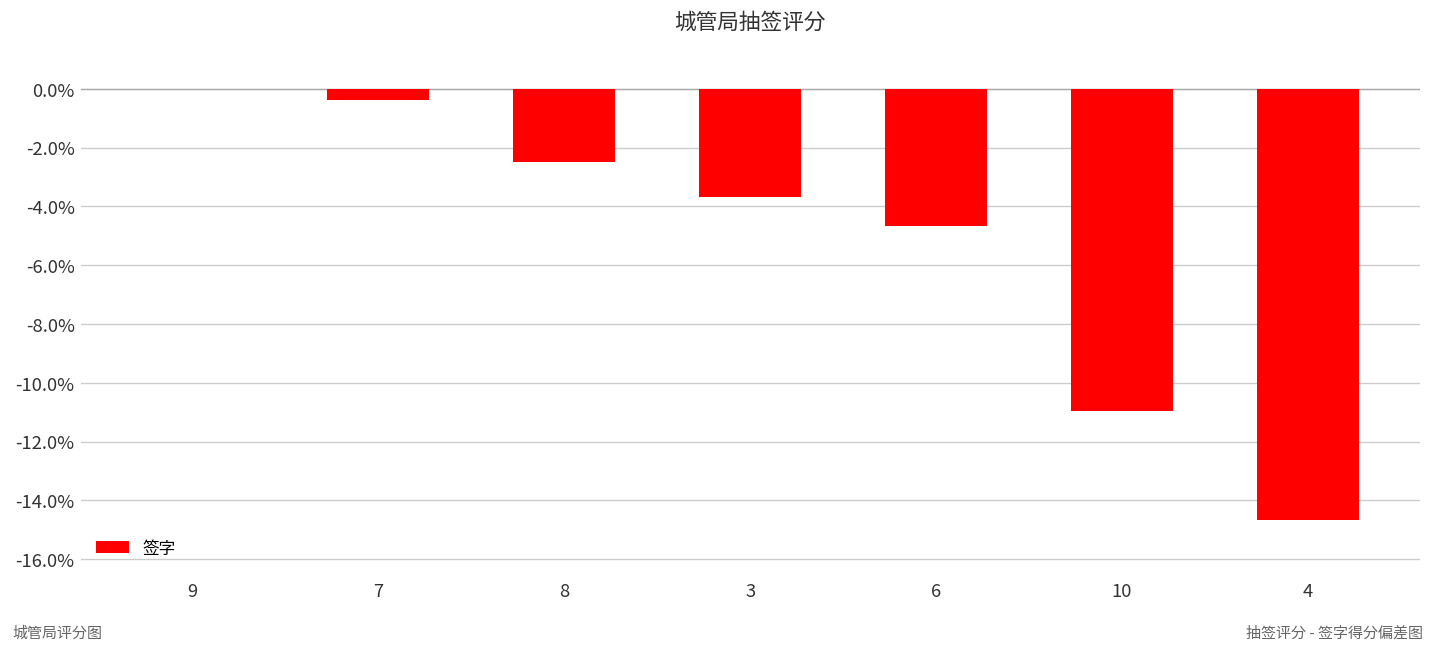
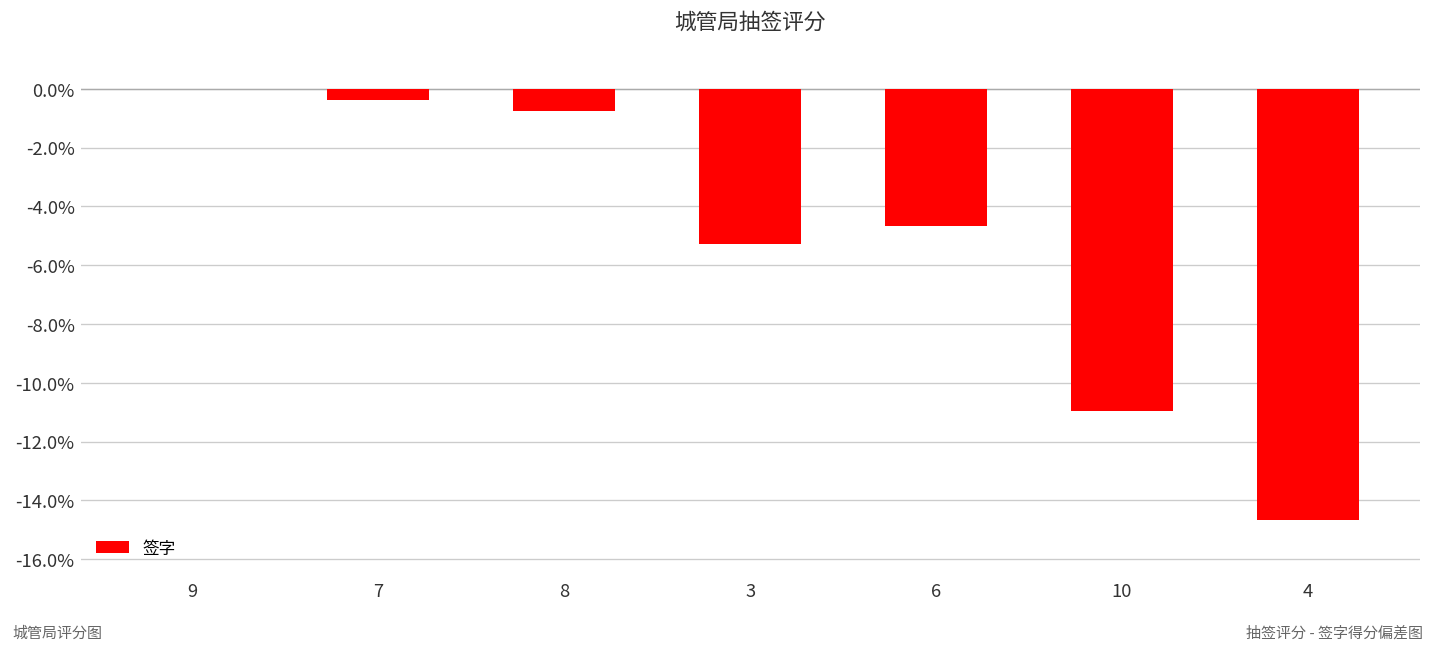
  {
    "9": "0.0%",
    "7": "-0.4%",
-   "8": "-2.5%",
-   "3": "-3.7%",
+   "8": "-0.7%",
+   "3": "-5.3%",
    "6": "-4.7%",
    "10": "-11.0%",
    "4": "-14.7%"
  }
